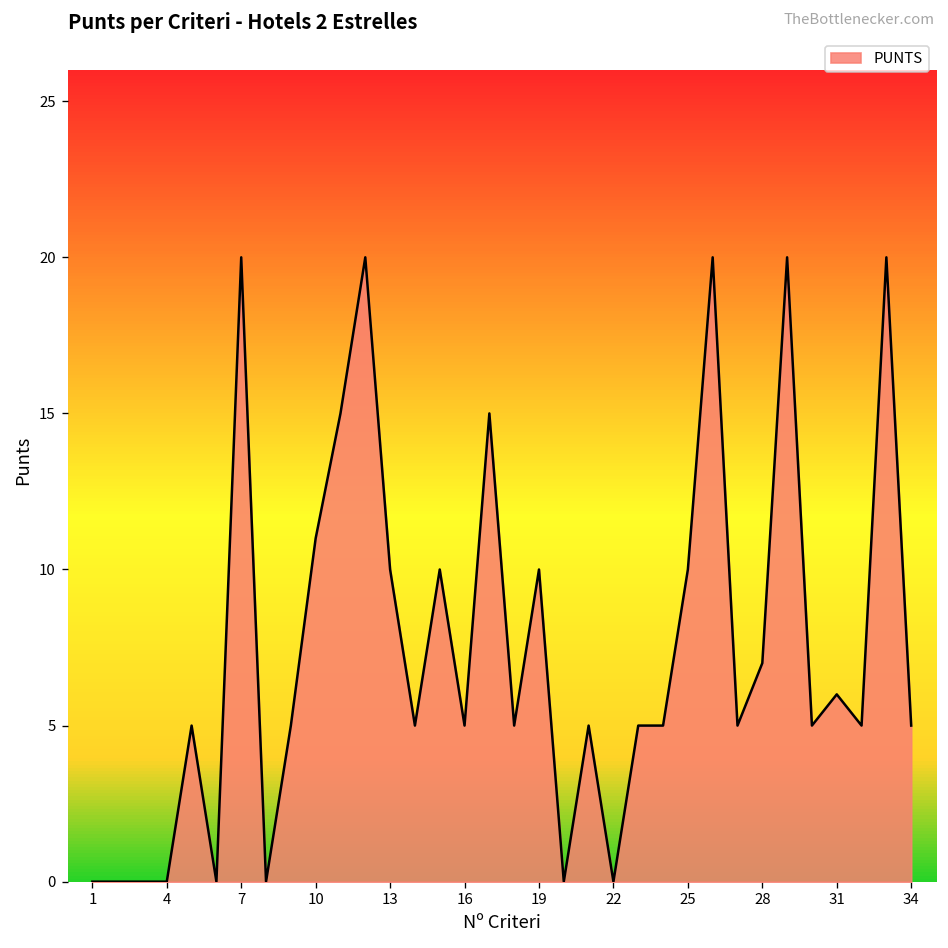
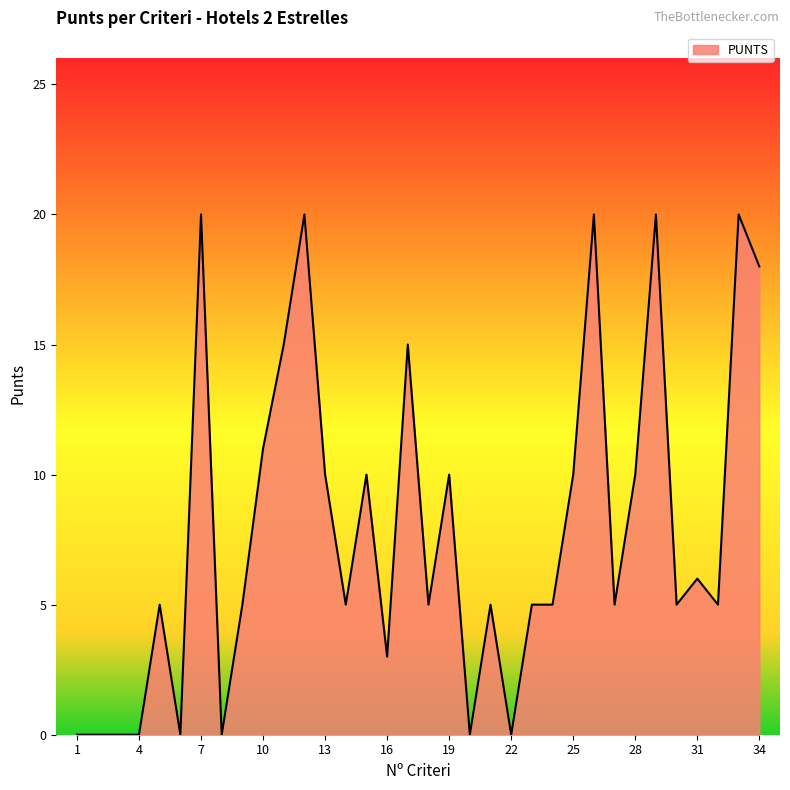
  {
    "1": 0,
    "4": 0,
    "7": 20,
    "10": 11,
    "13": 10,
-   "16": 5,
+   "16": 3,
    "19": 10,
    "22": 0,
    "25": 10,
-   "28": 7,
+   "28": 10,
    "31": 6,
-   "34": 5
+   "34": 18
  }
